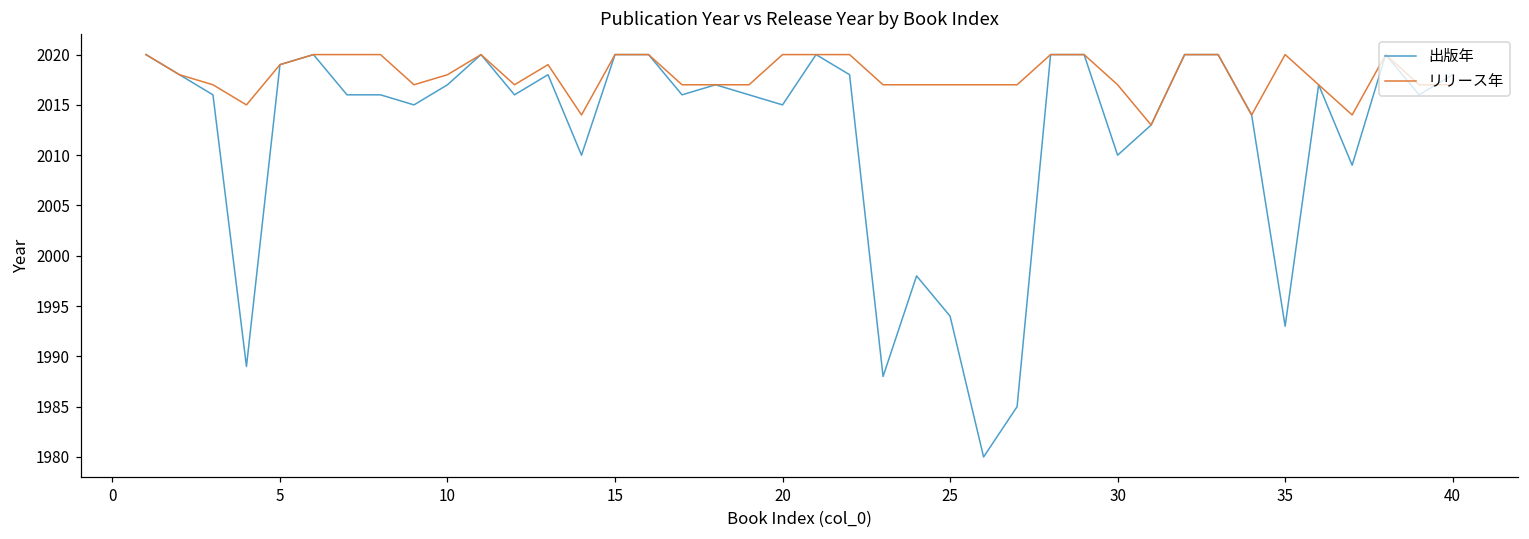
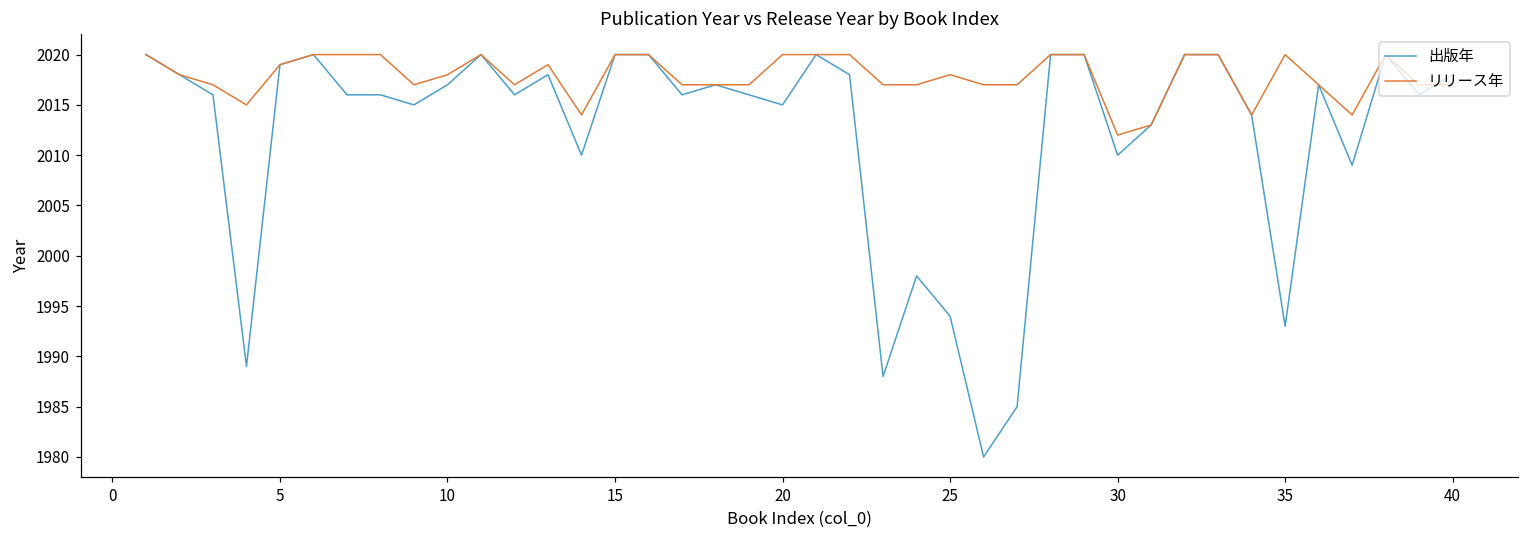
  {
    "出版年": {
      "10": 2017,
      "20": 2015,
      "25": 1994,
      "30": 2010,
      "35": 1993
    },
    "リリース年": {
      "10": 2018,
      "20": 2020,
-     "25": 2017,
-     "30": 2017,
+     "25": 2018,
+     "30": 2012,
      "35": 2020
    }
  }
